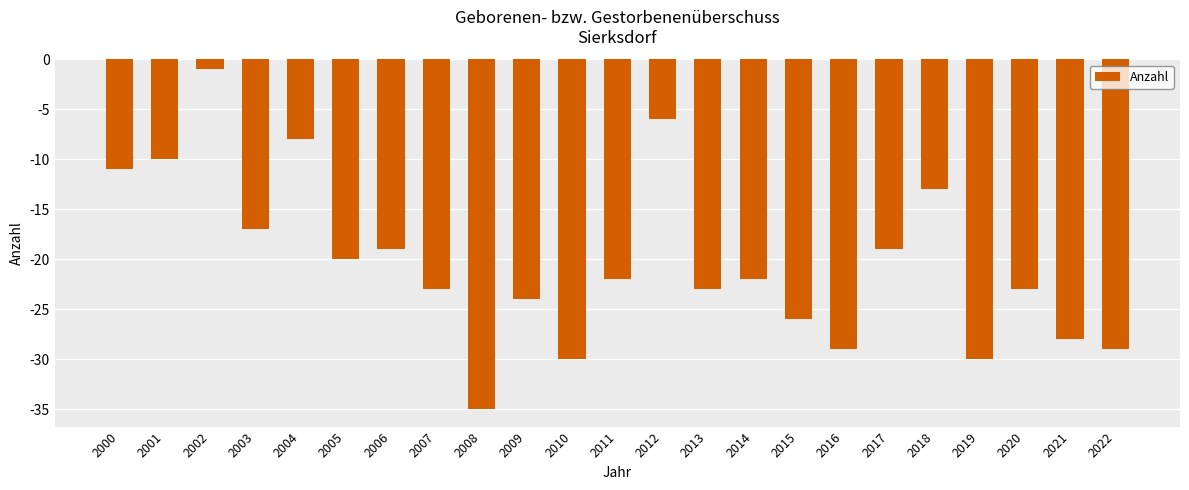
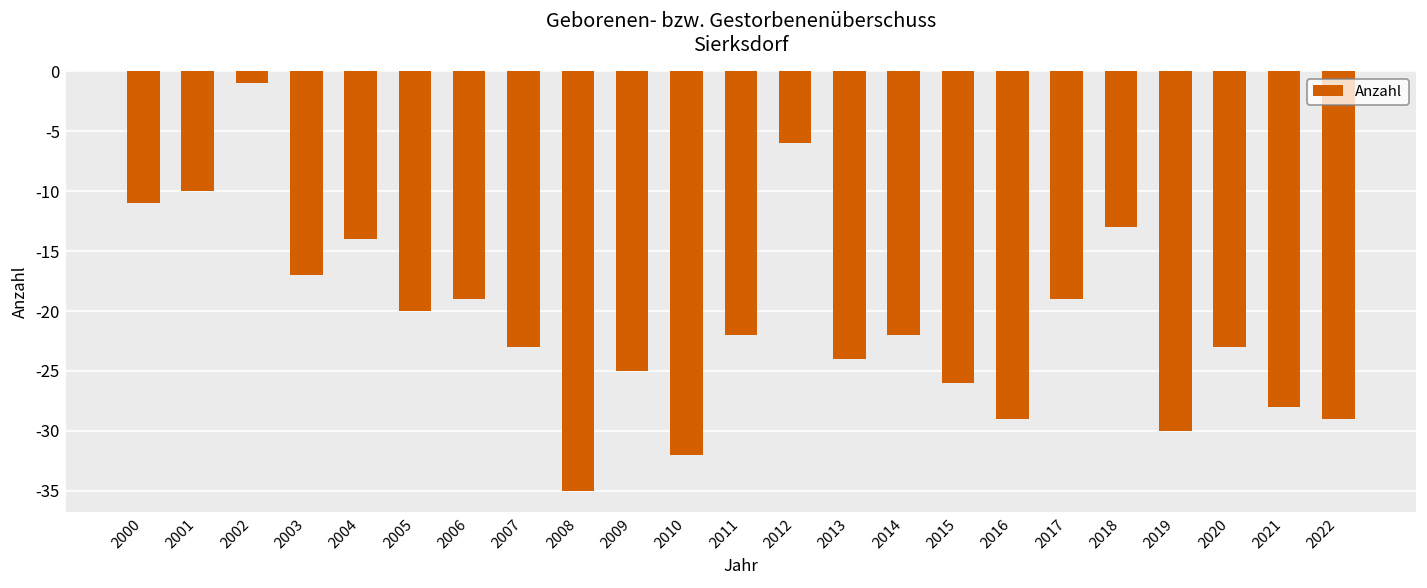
  {
    "2000": -11,
    "2001": -10,
    "2002": -1,
    "2003": -17,
-   "2004": -8,
+   "2004": -14,
    "2005": -20,
    "2006": -19,
    "2007": -23,
    "2008": -35,
-   "2009": -24,
-   "2010": -30,
+   "2009": -25,
+   "2010": -32,
    "2011": -22,
    "2012": -6,
-   "2013": -23,
+   "2013": -24,
    "2014": -22,
    "2015": -26,
    "2016": -29,
    "2017": -19,
    "2018": -13,
    "2019": -30,
    "2020": -23,
    "2021": -28,
    "2022": -29
  }
